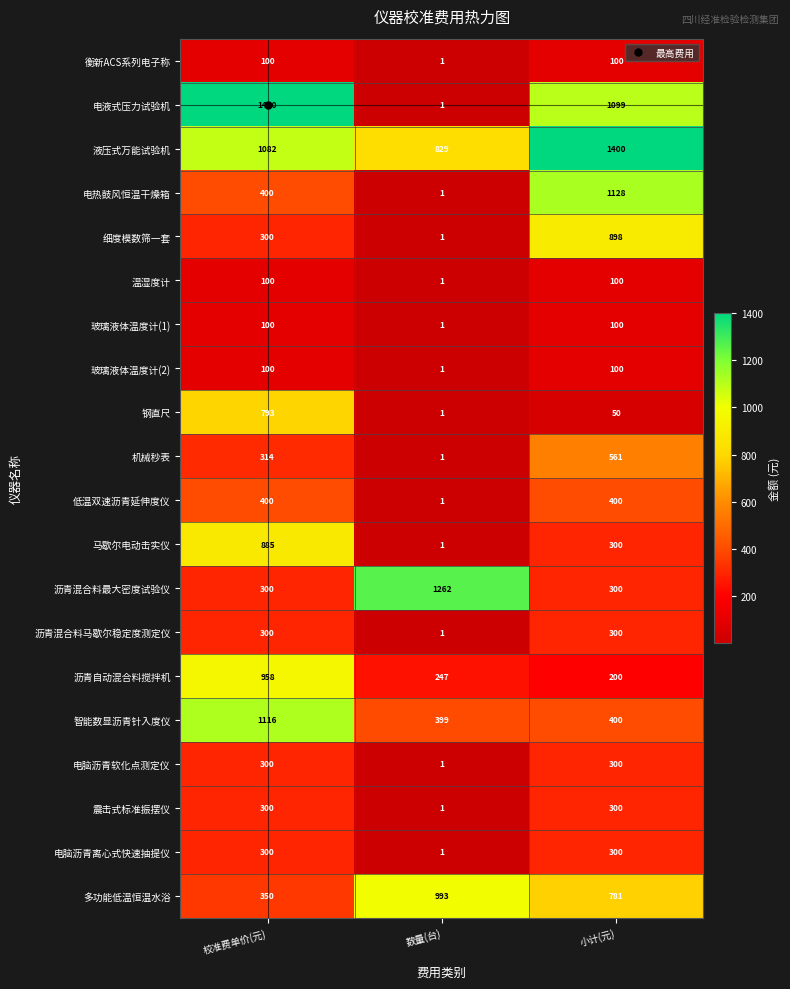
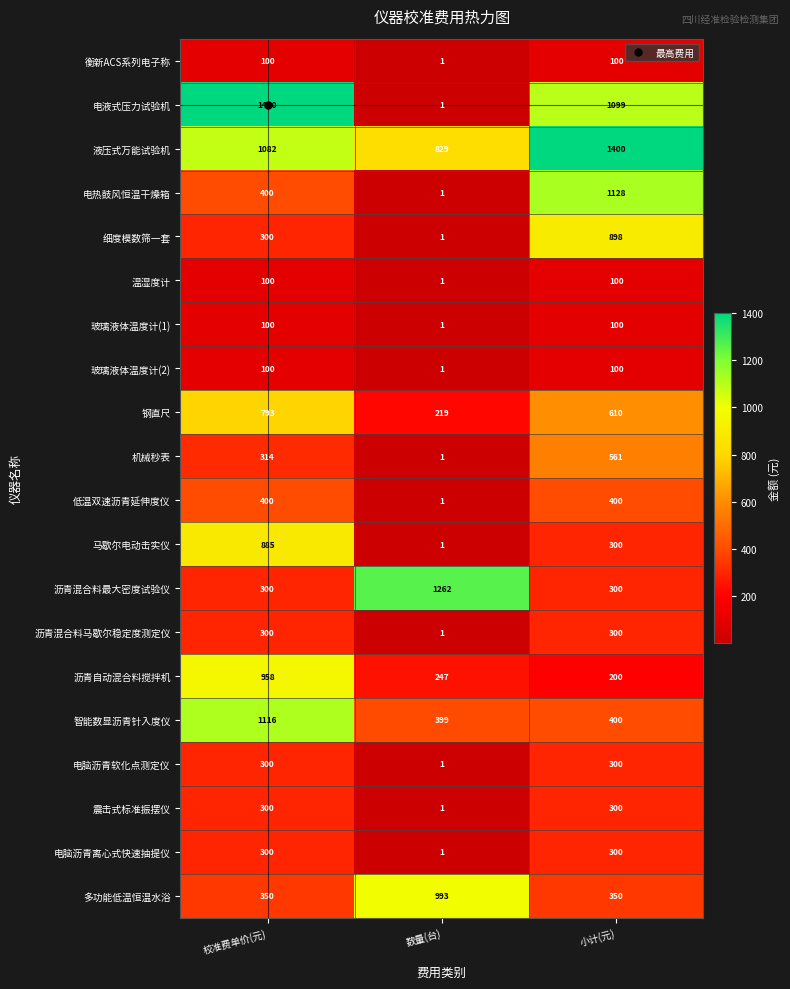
  {
    "衡新ACS系列电子称": {
      "校准费单价(元)": 100,
      "数量(台)": 1,
      "小计(元)": 100
    },
    "电液式压力试验机": {
      "数量(台)": 1,
      "小计(元)": 1099
    },
    "液压式万能试验机": {
      "校准费单价(元)": 1082,
      "数量(台)": 829,
      "小计(元)": 1400
    },
    "电热鼓风恒温干燥箱": {
      "校准费单价(元)": 400,
      "数量(台)": 1,
      "小计(元)": 1128
    },
    "细度模数筛一套": {
      "校准费单价(元)": 300,
      "数量(台)": 1,
      "小计(元)": 898
    },
    "温湿度计": {
      "校准费单价(元)": 100,
      "数量(台)": 1,
      "小计(元)": 100
    },
    "玻璃液体温度计(1)": {
      "校准费单价(元)": 100,
      "数量(台)": 1,
      "小计(元)": 100
    },
    "玻璃液体温度计(2)": {
      "校准费单价(元)": 100,
      "数量(台)": 1,
      "小计(元)": 100
    },
    "钢直尺": {
      "校准费单价(元)": 793,
-     "数量(台)": 1,
-     "小计(元)": 50
+     "数量(台)": 219,
+     "小计(元)": 610
    },
    "机械秒表": {
      "校准费单价(元)": 314,
      "数量(台)": 1,
      "小计(元)": 561
    },
    "低温双速沥青延伸度仪": {
      "校准费单价(元)": 400,
      "数量(台)": 1,
      "小计(元)": 400
    },
    "马歇尔电动击实仪": {
      "校准费单价(元)": 885,
      "数量(台)": 1,
      "小计(元)": 300
    },
    "沥青混合料最大密度试验仪": {
      "校准费单价(元)": 300,
      "数量(台)": 1262,
      "小计(元)": 300
    },
    "沥青混合料马歇尔稳定度测定仪": {
      "校准费单价(元)": 300,
      "数量(台)": 1,
      "小计(元)": 300
    },
    "沥青自动混合料搅拌机": {
      "校准费单价(元)": 958,
      "数量(台)": 247,
      "小计(元)": 200
    },
    "智能数显沥青针入度仪": {
      "校准费单价(元)": 1116,
      "数量(台)": 399,
      "小计(元)": 400
    },
    "电脑沥青软化点测定仪": {
      "校准费单价(元)": 300,
      "数量(台)": 1,
      "小计(元)": 300
    },
    "震击式标准振摆仪": {
      "校准费单价(元)": 300,
      "数量(台)": 1,
      "小计(元)": 300
    },
    "电脑沥青离心式快速抽提仪": {
      "校准费单价(元)": 300,
      "数量(台)": 1,
      "小计(元)": 300
    },
    "多功能低温恒温水浴": {
      "校准费单价(元)": 350,
      "数量(台)": 993,
-     "小计(元)": 781
+     "小计(元)": 350
    }
  }
